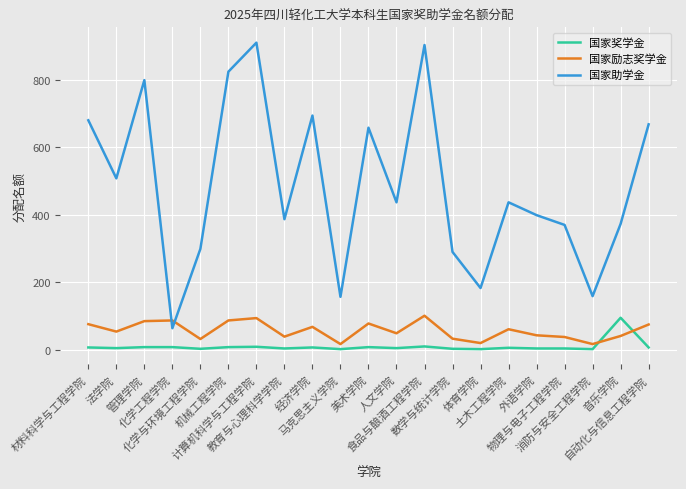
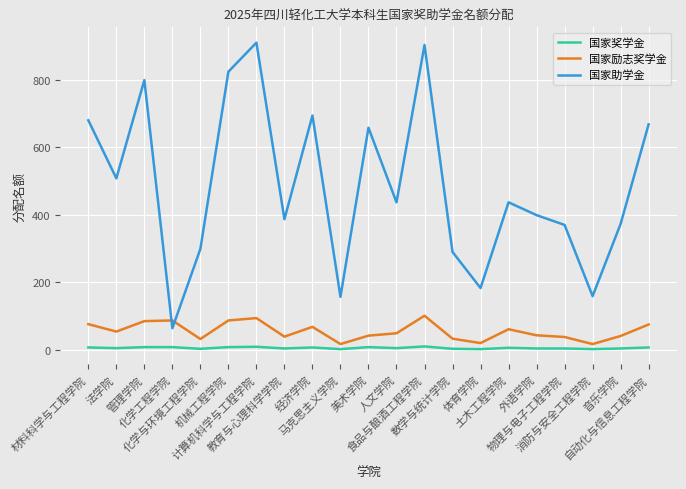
  {
    "国家奖学金": {
      "材料科学与工程学院": 10,
      "法学院": 10,
      "管理学院": 10,
      "化学工程学院": 10,
      "化学与环境工程学院": 0,
      "机械工程学院": 10,
      "计算机科学与工程学院": 10,
      "教育与心理科学学院": 0,
      "经济学院": 10,
      "马克思主义学院": 0,
      "美术学院": 10,
      "人文学院": 10,
      "食品与酿酒工程学院": 10,
      "数学与统计学院": 0,
      "体育学院": 0,
      "土木工程学院": 10,
      "外语学院": 0,
      "物理与电子工程学院": 0,
      "消防与安全工程学院": 0,
-     "音乐学院": 100,
+     "音乐学院": 0,
      "自动化与信息工程学院": 10
    },
    "国家励志奖学金": {
      "材料科学与工程学院": 80,
      "法学院": 50,
      "管理学院": 90,
      "化学工程学院": 90,
      "化学与环境工程学院": 30,
      "机械工程学院": 90,
      "计算机科学与工程学院": 90,
      "教育与心理科学学院": 40,
      "经济学院": 70,
      "马克思主义学院": 20,
-     "美术学院": 80,
+     "美术学院": 40,
      "人文学院": 50,
      "食品与酿酒工程学院": 100,
      "数学与统计学院": 30,
      "体育学院": 20,
      "土木工程学院": 60,
      "外语学院": 40,
      "物理与电子工程学院": 40,
      "消防与安全工程学院": 20,
      "音乐学院": 40,
      "自动化与信息工程学院": 80
    },
    "国家助学金": {
      "材料科学与工程学院": 680,
      "法学院": 510,
      "管理学院": 800,
      "化学工程学院": 60,
      "化学与环境工程学院": 300,
      "机械工程学院": 820,
      "计算机科学与工程学院": 910,
      "教育与心理科学学院": 390,
      "经济学院": 690,
      "马克思主义学院": 160,
      "美术学院": 660,
      "人文学院": 440,
      "食品与酿酒工程学院": 900,
      "数学与统计学院": 290,
      "体育学院": 180,
      "土木工程学院": 440,
      "外语学院": 400,
      "物理与电子工程学院": 370,
      "消防与安全工程学院": 160,
      "音乐学院": 370,
      "自动化与信息工程学院": 670
    }
  }
